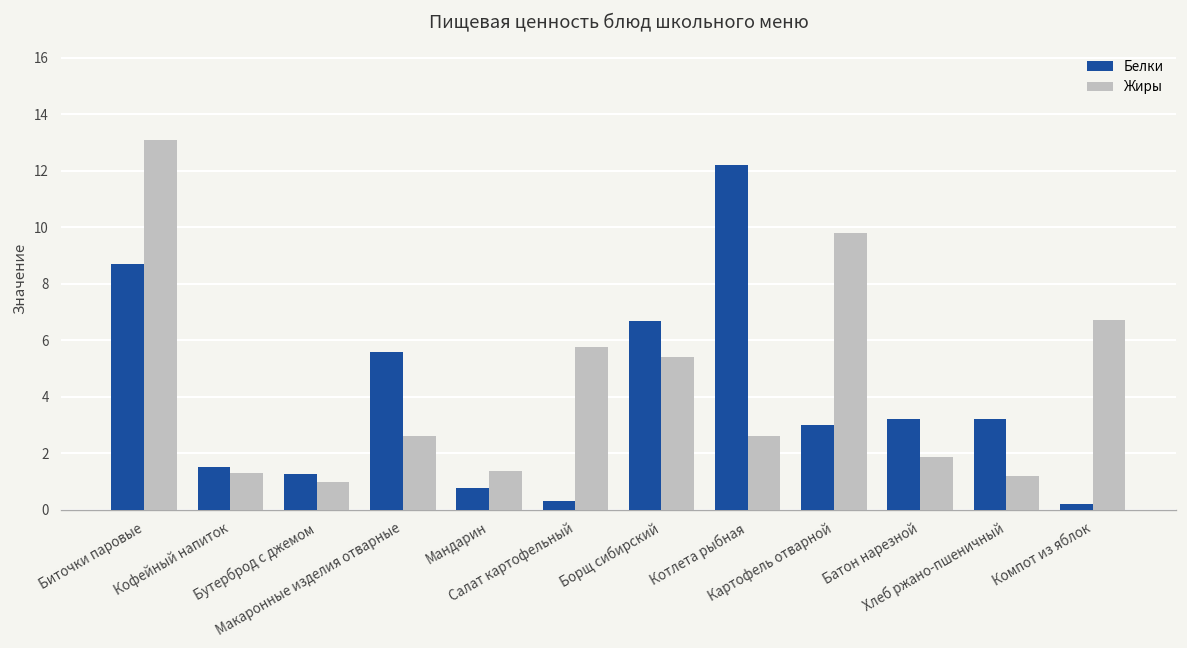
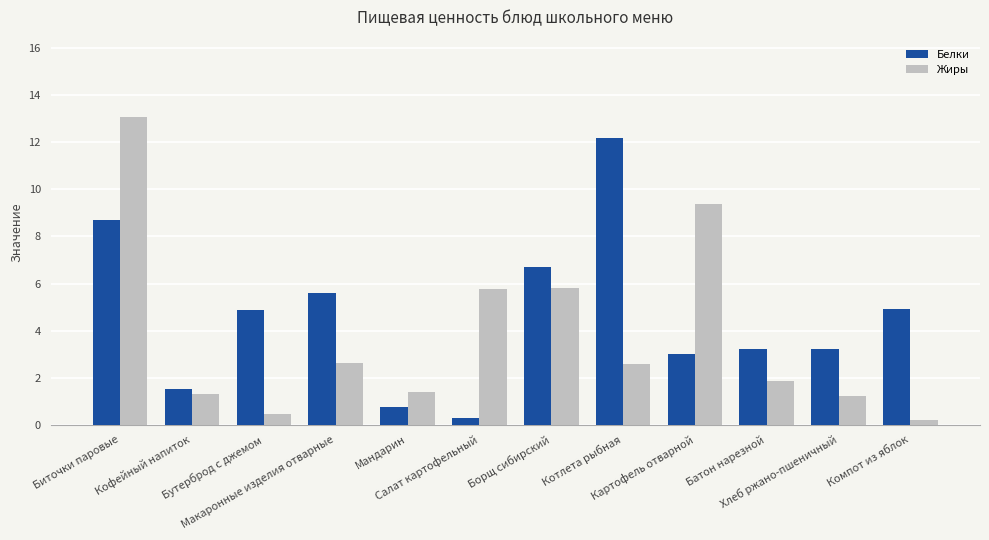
  {
    "Белки": {
      "Биточки паровые": 8.7,
      "Кофейный напиток": 1.5,
-     "Бутерброд с джемом": 1.3,
+     "Бутерброд с джемом": 4.9,
      "Макаронные изделия отварные": 5.6,
      "Мандарин": 0.8,
      "Салат картофельный": 0.3,
      "Борщ сибирский": 6.7,
      "Котлета рыбная": 12.2,
      "Картофель отварной": 3.0,
      "Батон нарезной": 3.2,
      "Хлеб ржано-пшеничный": 3.2,
-     "Компот из яблок": 0.2
+     "Компот из яблок": 4.9
    },
    "Жиры": {
      "Биточки паровые": 13.1,
      "Кофейный напиток": 1.3,
-     "Бутерброд с джемом": 1.0,
+     "Бутерброд с джемом": 0.5,
      "Макаронные изделия отварные": 2.6,
      "Мандарин": 1.4,
      "Салат картофельный": 5.8,
-     "Борщ сибирский": 5.4,
+     "Борщ сибирский": 5.8,
      "Котлета рыбная": 2.6,
-     "Картофель отварной": 9.8,
+     "Картофель отварной": 9.4,
      "Батон нарезной": 1.9,
      "Хлеб ржано-пшеничный": 1.2,
-     "Компот из яблок": 6.7
+     "Компот из яблок": 0.2
    }
  }
